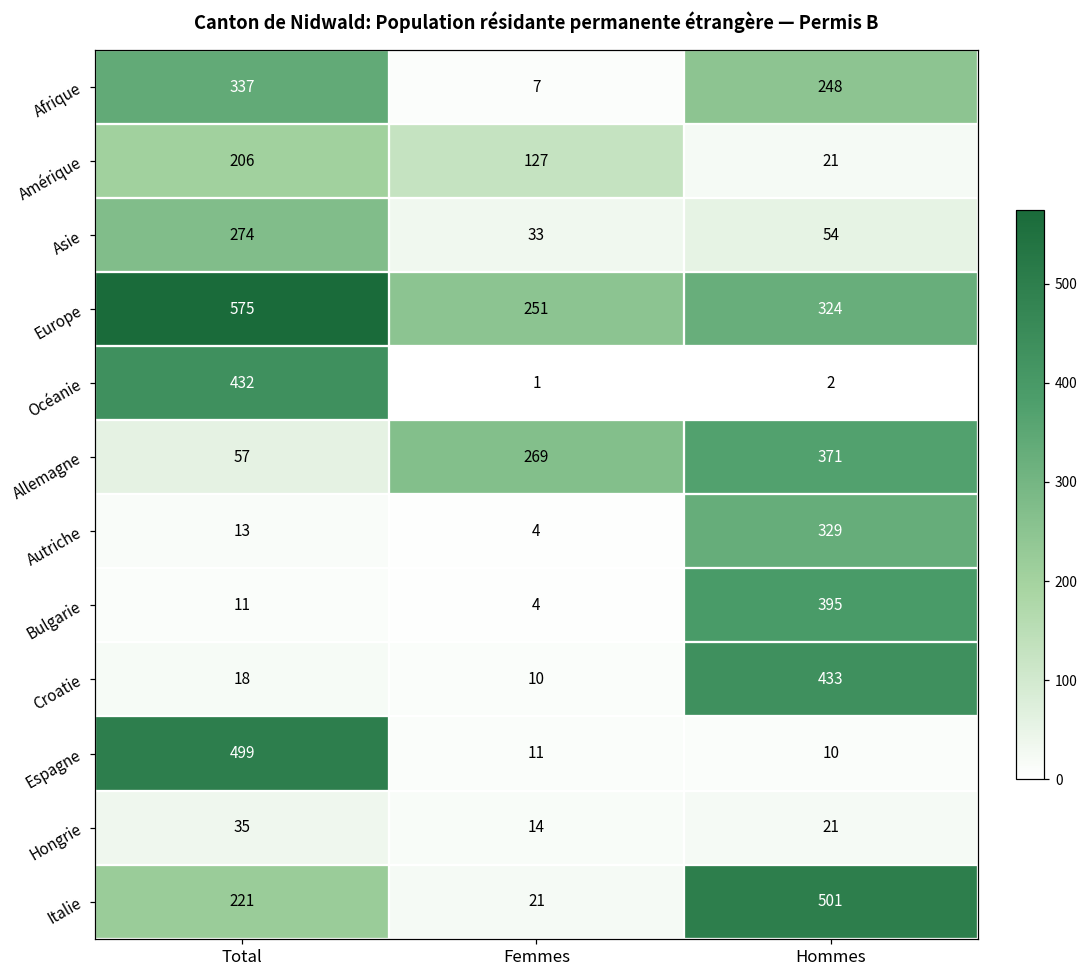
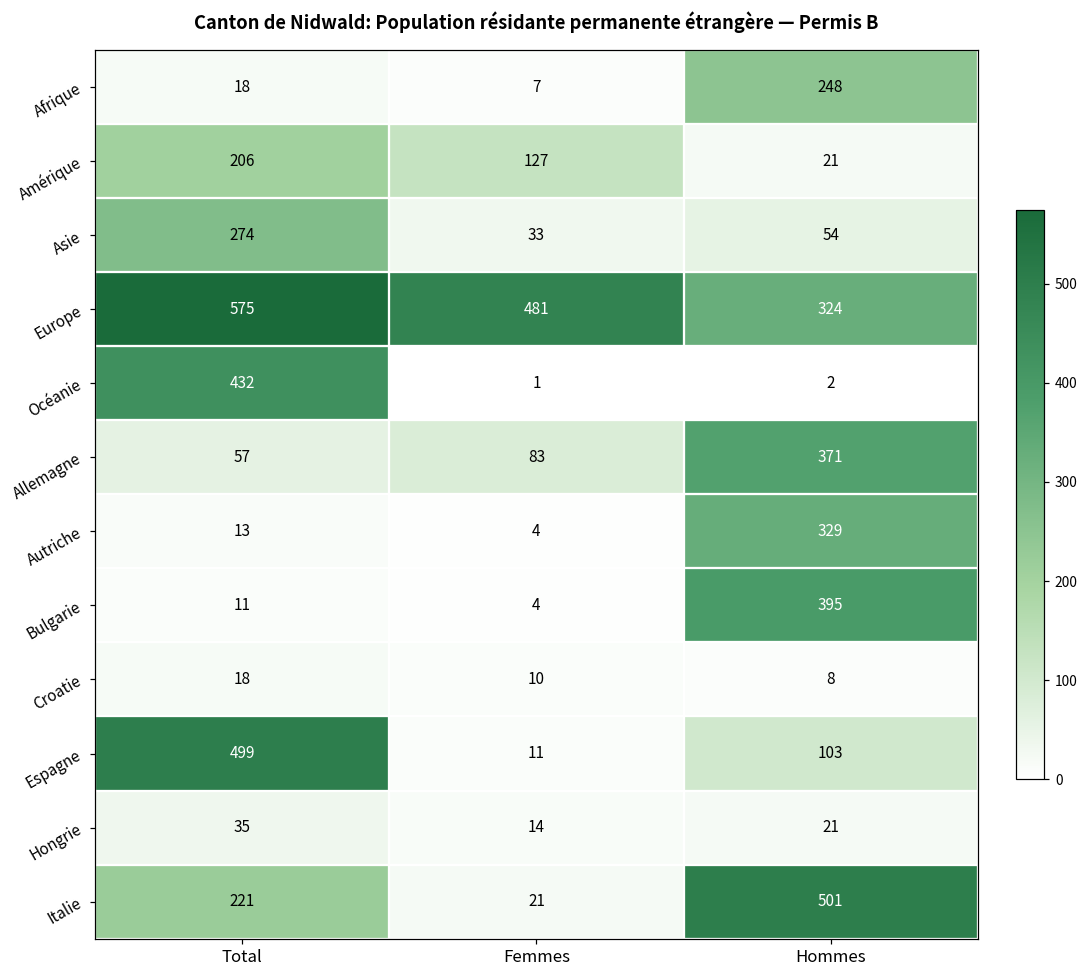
  {
    "Afrique": {
-     "Total": 337,
+     "Total": 18,
      "Femmes": 7,
      "Hommes": 248
    },
    "Amérique": {
      "Total": 206,
      "Femmes": 127,
      "Hommes": 21
    },
    "Asie": {
      "Total": 274,
      "Femmes": 33,
      "Hommes": 54
    },
    "Europe": {
      "Total": 575,
-     "Femmes": 251,
+     "Femmes": 481,
      "Hommes": 324
    },
    "Océanie": {
      "Total": 432,
      "Femmes": 1,
      "Hommes": 2
    },
    "Allemagne": {
      "Total": 57,
-     "Femmes": 269,
+     "Femmes": 83,
      "Hommes": 371
    },
    "Autriche": {
      "Total": 13,
      "Femmes": 4,
      "Hommes": 329
    },
    "Bulgarie": {
      "Total": 11,
      "Femmes": 4,
      "Hommes": 395
    },
    "Croatie": {
      "Total": 18,
      "Femmes": 10,
-     "Hommes": 433
+     "Hommes": 8
    },
    "Espagne": {
      "Total": 499,
      "Femmes": 11,
-     "Hommes": 10
+     "Hommes": 103
    },
    "Hongrie": {
      "Total": 35,
      "Femmes": 14,
      "Hommes": 21
    },
    "Italie": {
      "Total": 221,
      "Femmes": 21,
      "Hommes": 501
    }
  }
